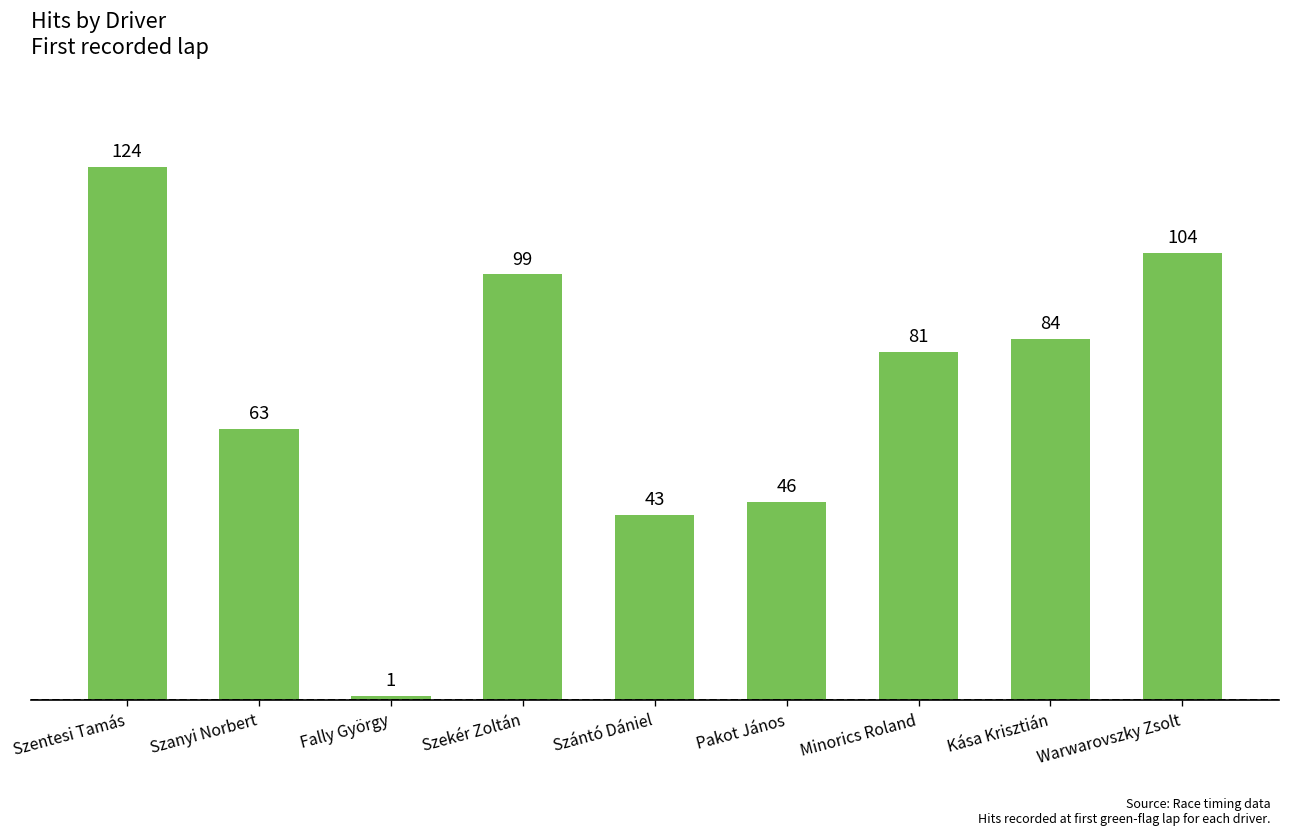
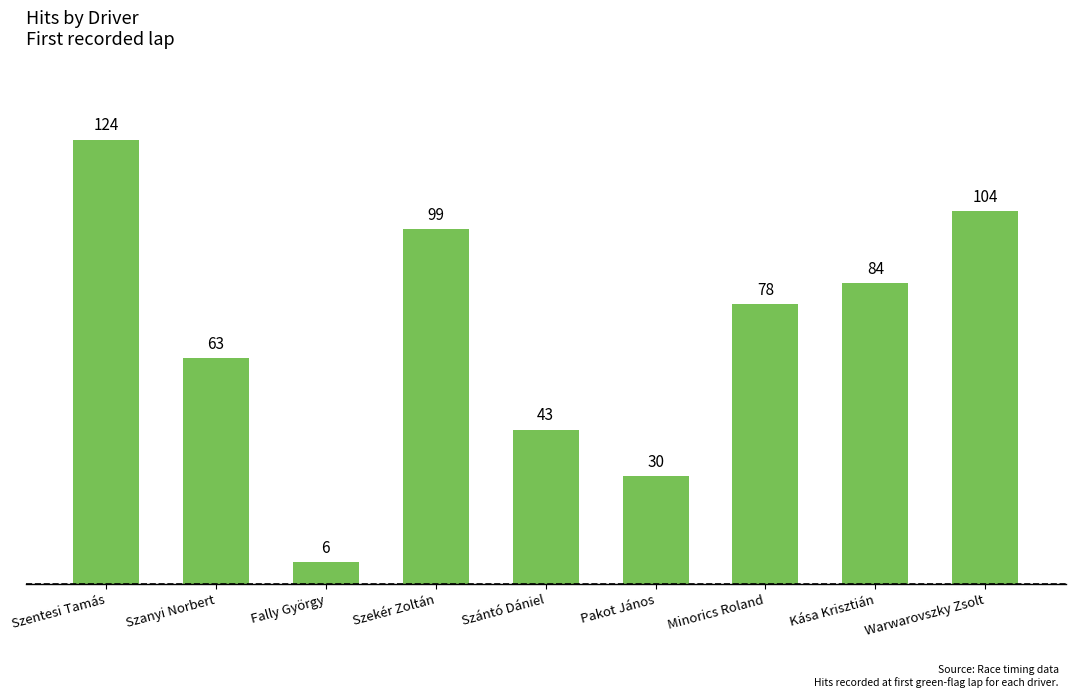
  {
    "Szentesi Tamás": 124,
    "Szanyi Norbert": 63,
-   "Fally György": 1,
+   "Fally György": 6,
    "Szekér Zoltán": 99,
    "Szántó Dániel": 43,
-   "Pakot János": 46,
-   "Minorics Roland": 81,
+   "Pakot János": 30,
+   "Minorics Roland": 78,
    "Kása Krisztián": 84,
    "Warwarovszky Zsolt": 104
  }
